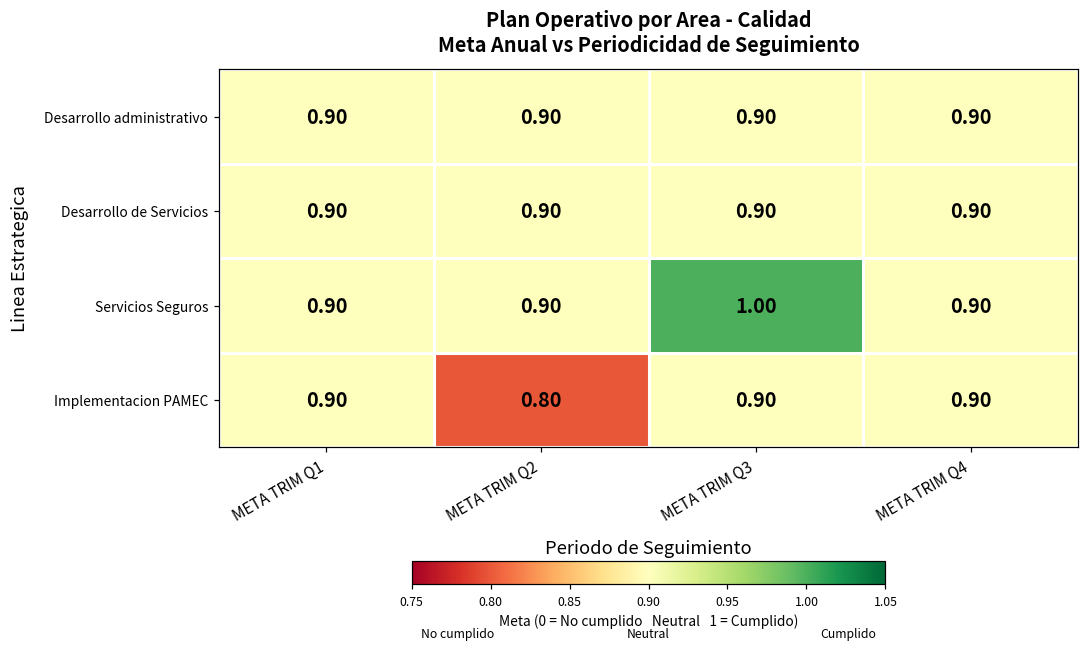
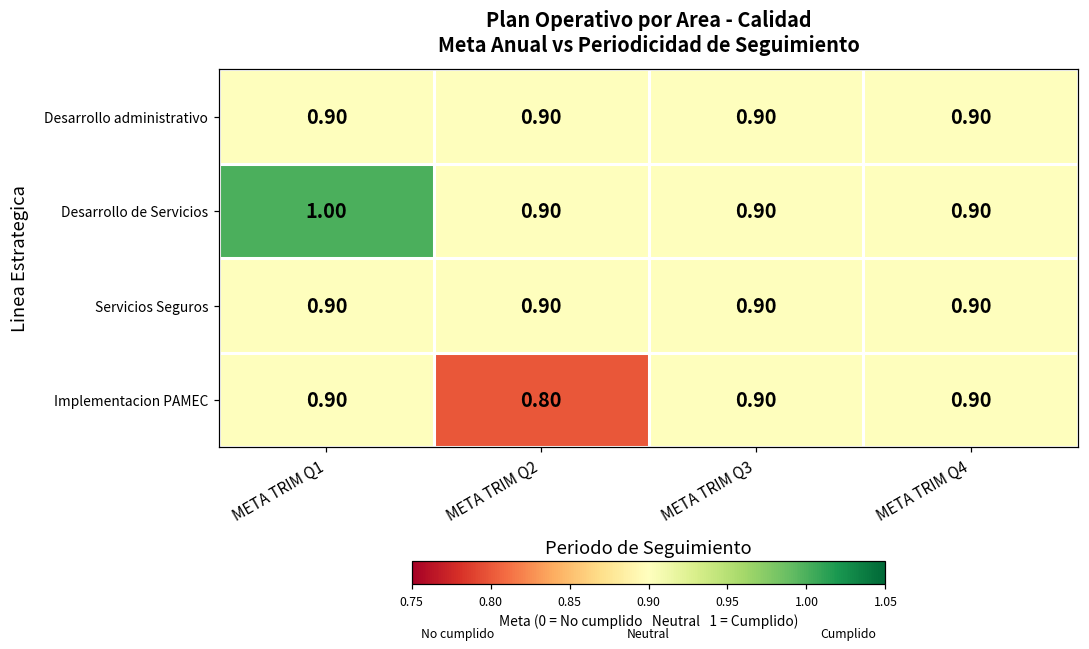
  {
    "Desarrollo administrativo": {
      "META TRIM Q1": 0.90,
      "META TRIM Q2": 0.90,
      "META TRIM Q3": 0.90,
      "META TRIM Q4": 0.90
    },
    "Desarrollo de Servicios": {
-     "META TRIM Q1": 0.90,
+     "META TRIM Q1": 1.00,
      "META TRIM Q2": 0.90,
      "META TRIM Q3": 0.90,
      "META TRIM Q4": 0.90
    },
    "Servicios Seguros": {
      "META TRIM Q1": 0.90,
      "META TRIM Q2": 0.90,
-     "META TRIM Q3": 1.00,
+     "META TRIM Q3": 0.90,
      "META TRIM Q4": 0.90
    },
    "Implementacion PAMEC": {
      "META TRIM Q1": 0.90,
      "META TRIM Q2": 0.80,
      "META TRIM Q3": 0.90,
      "META TRIM Q4": 0.90
    }
  }
